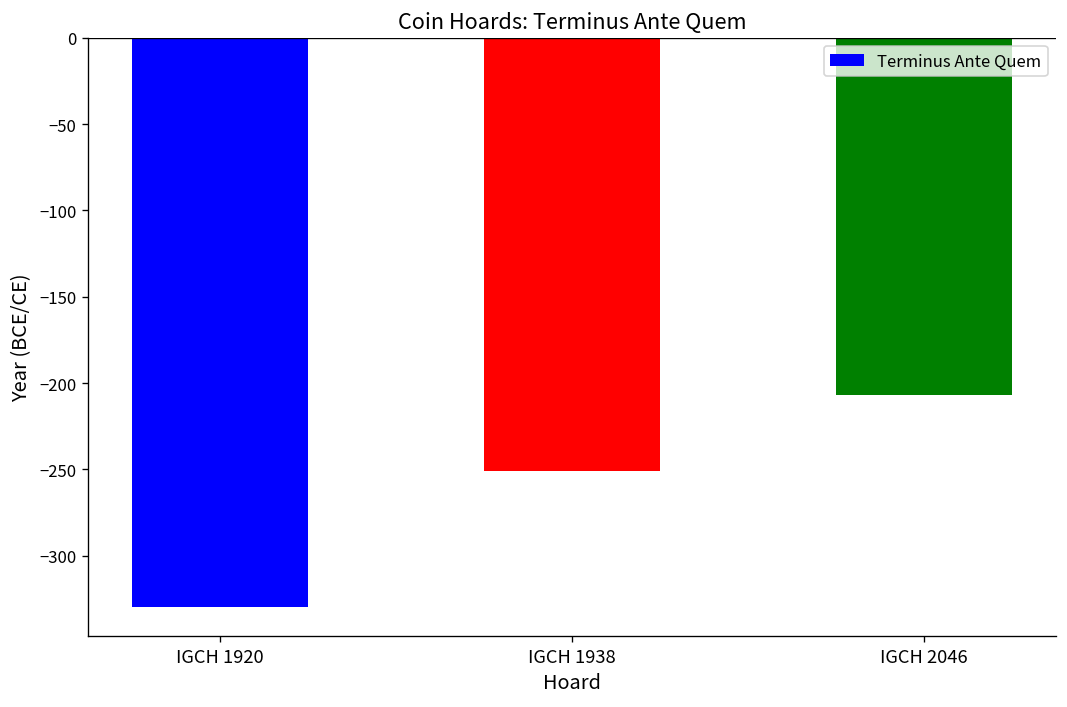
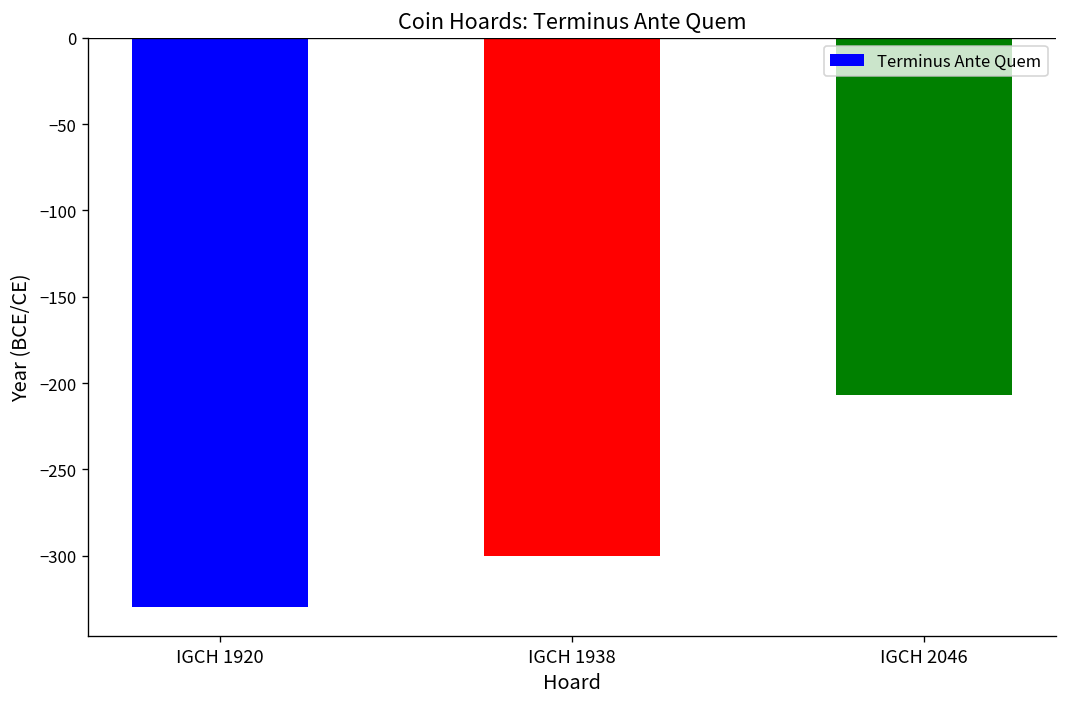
  {
    "IGCH 1920": -330,
-   "IGCH 1938": -251,
+   "IGCH 1938": -300,
    "IGCH 2046": -207
  }
